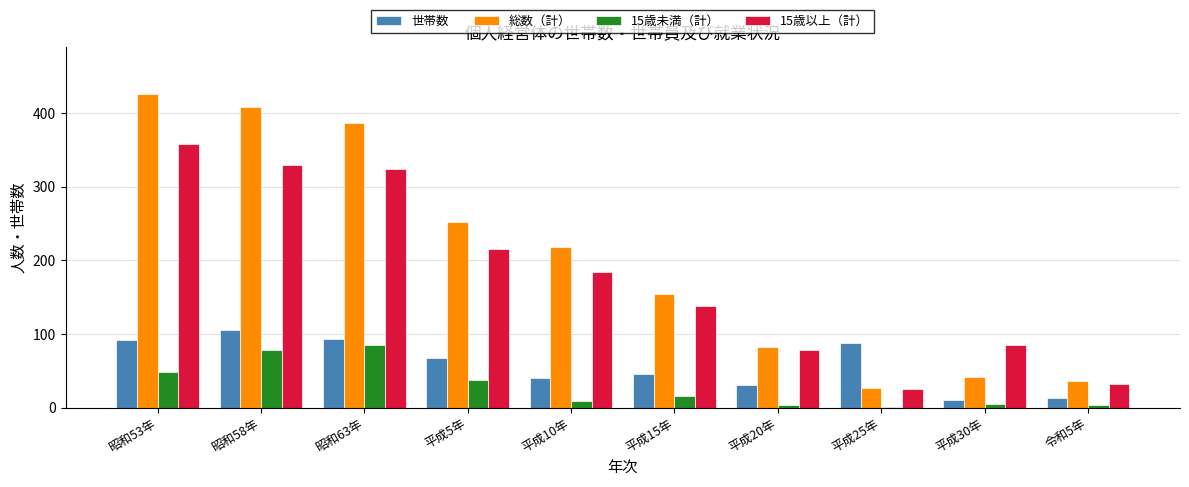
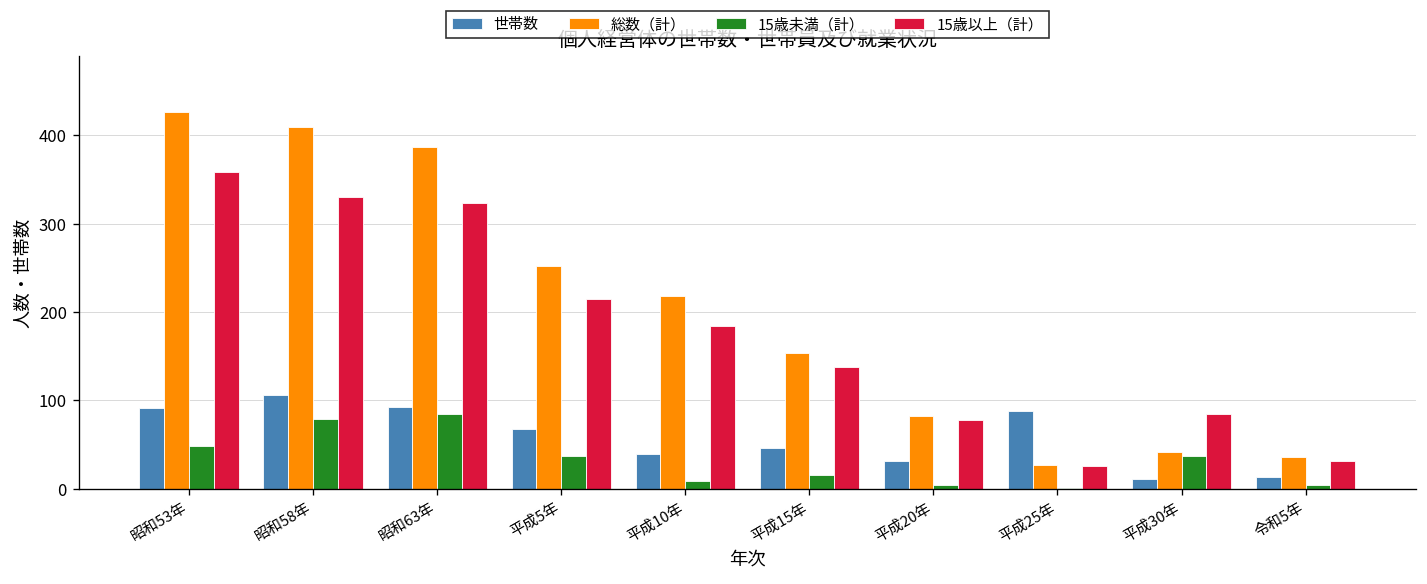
  {
    "世帯数": {
      "昭和53年": 90,
      "昭和58年": 110,
      "昭和63年": 90,
      "平成5年": 70,
      "平成10年": 40,
      "平成15年": 50,
      "平成20年": 30,
      "平成25年": 90,
      "平成30年": 10,
      "令和5年": 10
    },
    "総数（計）": {
      "昭和53年": 430,
      "昭和58年": 410,
      "昭和63年": 390,
      "平成5年": 250,
      "平成10年": 220,
      "平成15年": 150,
      "平成20年": 80,
      "平成25年": 30,
      "平成30年": 40,
      "令和5年": 40
    },
    "15歳未満（計）": {
      "昭和53年": 50,
      "昭和58年": 80,
      "昭和63年": 90,
      "平成5年": 40,
      "平成10年": 10,
      "平成15年": 20,
      "平成20年": 0,
-     "平成30年": 10,
+     "平成30年": 40,
      "令和5年": 0
    },
    "15歳以上（計）": {
      "昭和53年": 360,
      "昭和58年": 330,
      "昭和63年": 320,
      "平成5年": 220,
      "平成10年": 180,
      "平成15年": 140,
      "平成20年": 80,
      "平成25年": 30,
      "平成30年": 90,
      "令和5年": 30
    }
  }
